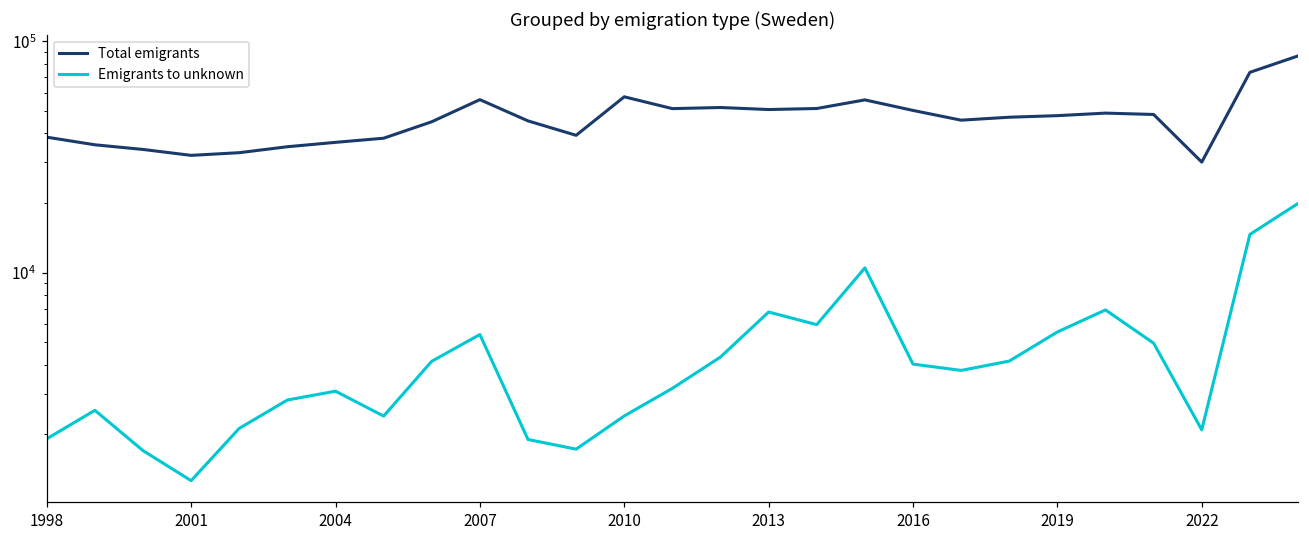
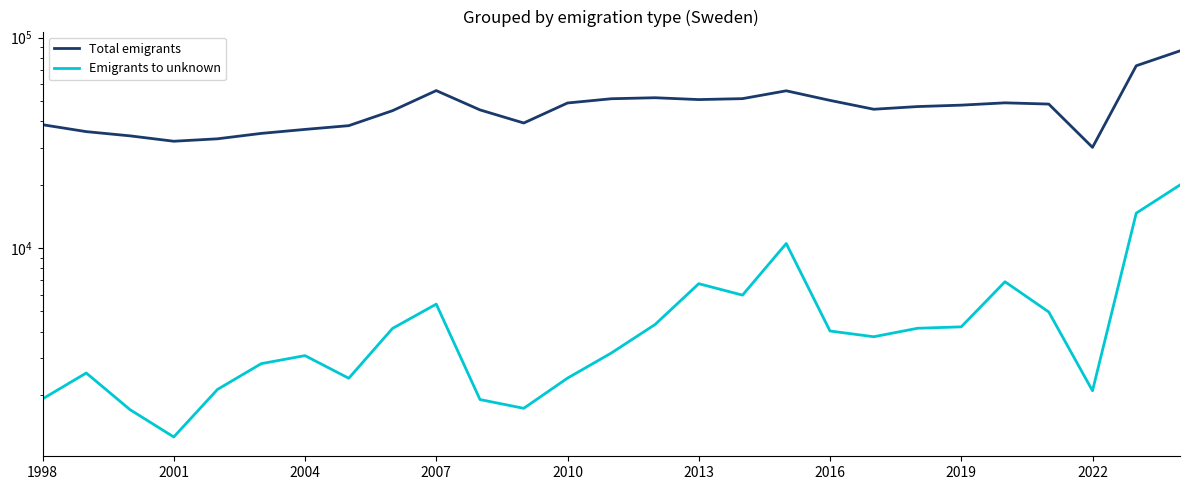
  {
    "Total emigrants": {
      "1998": 39000,
      "2001": 32000,
      "2004": 37000,
      "2007": 56000,
-     "2010": 58000,
+     "2010": 49000,
      "2013": 51000,
      "2016": 50000,
      "2019": 48000,
      "2022": 30000
    },
    "Emigrants to unknown": {
      "1998": 1900,
      "2001": 1300,
      "2004": 3100,
      "2007": 5400,
      "2010": 2400,
      "2013": 6800,
      "2016": 4000,
-     "2019": 5500,
+     "2019": 4200,
      "2022": 2100
    }
  }
